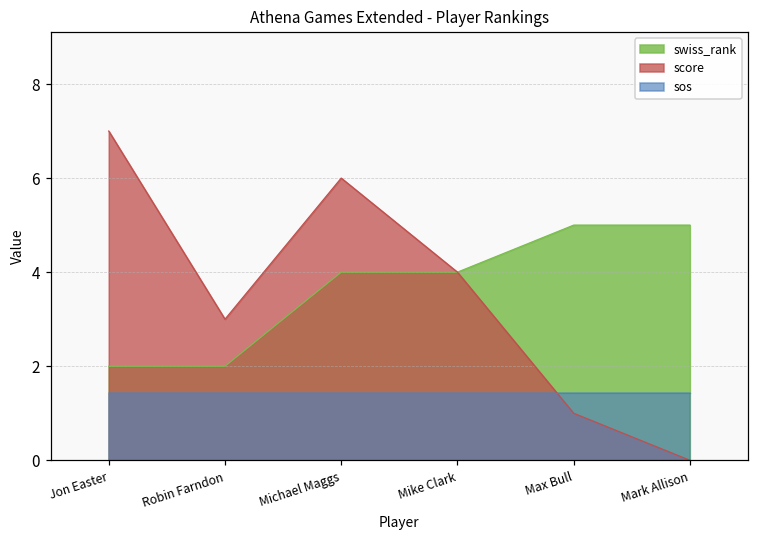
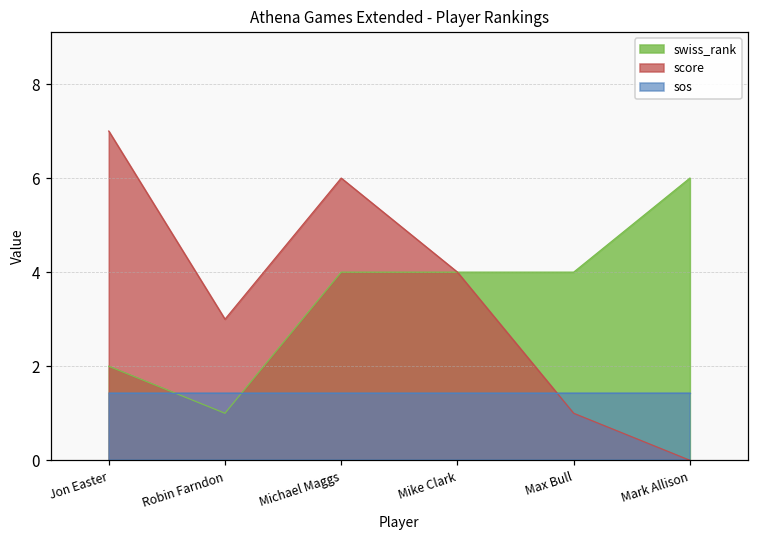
  {
    "swiss_rank": {
      "Jon Easter": 2,
-     "Robin Farndon": 2,
+     "Robin Farndon": 1,
      "Michael Maggs": 4,
-     "Max Bull": 5,
-     "Mark Allison": 5
+     "Max Bull": 4,
+     "Mark Allison": 6
    },
    "score": {
      "Jon Easter": 7,
      "Robin Farndon": 3,
      "Michael Maggs": 6,
      "Max Bull": 1,
      "Mark Allison": 0
    },
    "sos": {
      "Jon Easter": 1.4,
      "Robin Farndon": 1.4,
      "Michael Maggs": 1.4,
      "Mike Clark": 1.4,
      "Max Bull": 1.4,
      "Mark Allison": 1.4
    }
  }
